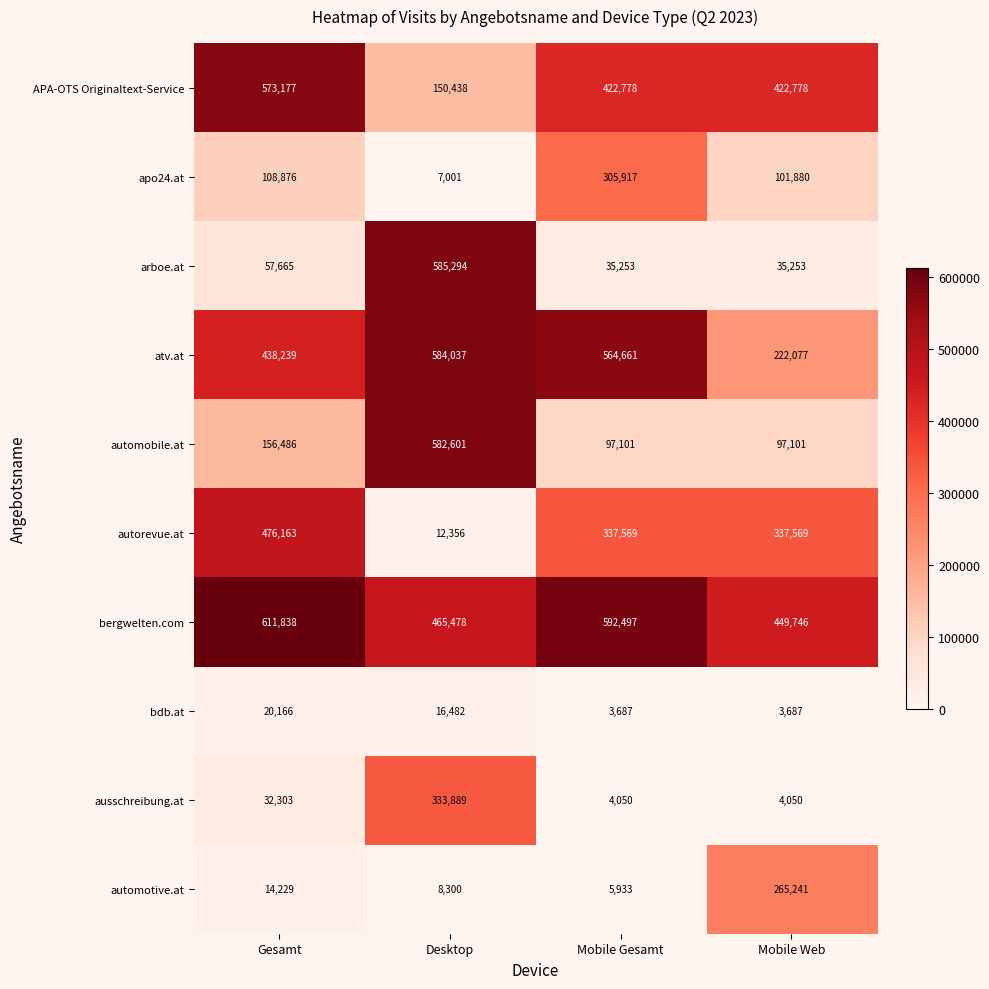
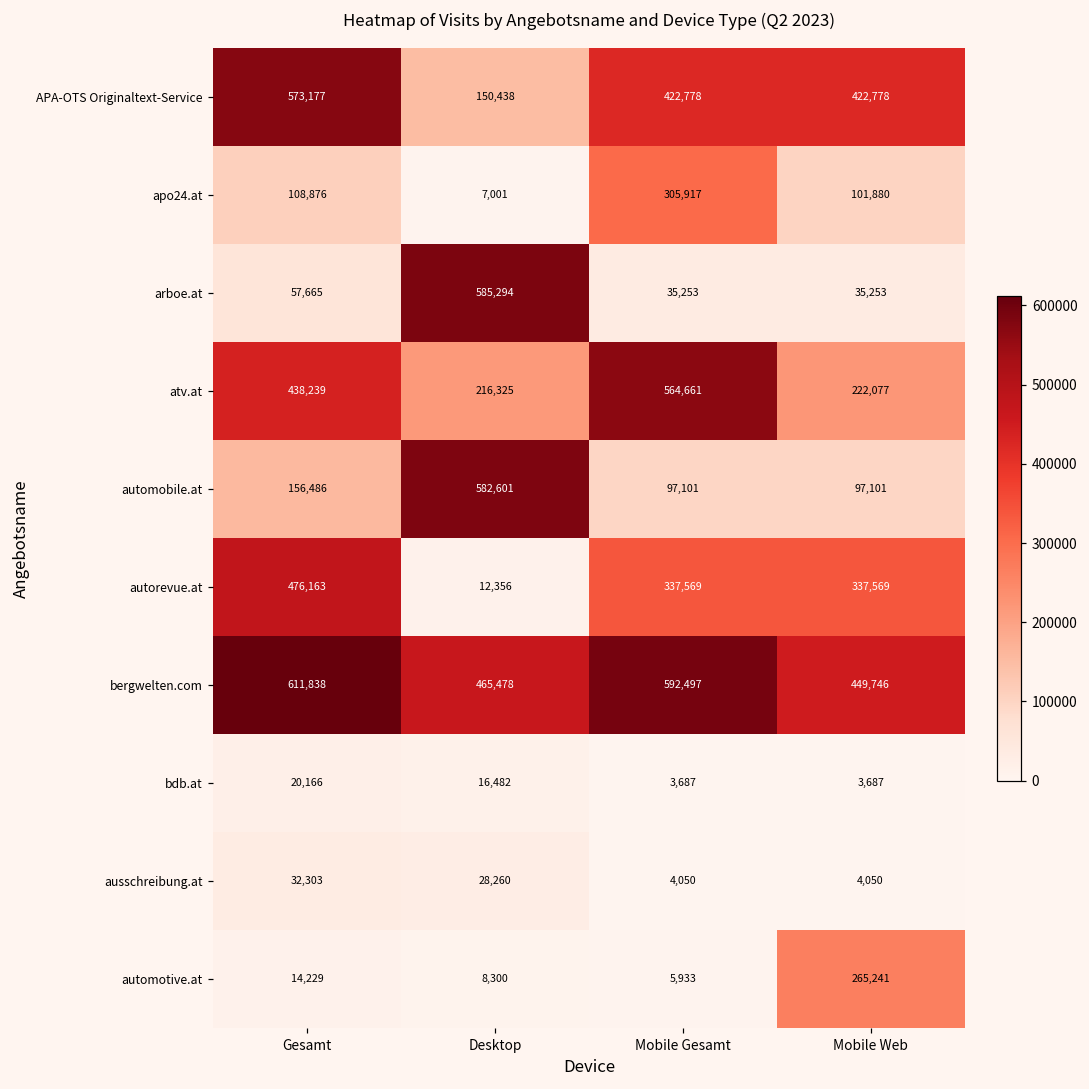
  {
    "APA-OTS Originaltext-Service": {
      "Gesamt": "573,177",
      "Desktop": "150,438",
      "Mobile Gesamt": "422,778",
      "Mobile Web": "422,778"
    },
    "apo24.at": {
      "Gesamt": "108,876",
      "Desktop": "7,001",
      "Mobile Gesamt": "305,917",
      "Mobile Web": "101,880"
    },
    "arboe.at": {
      "Gesamt": "57,665",
      "Desktop": "585,294",
      "Mobile Gesamt": "35,253",
      "Mobile Web": "35,253"
    },
    "atv.at": {
      "Gesamt": "438,239",
-     "Desktop": "584,037",
+     "Desktop": "216,325",
      "Mobile Gesamt": "564,661",
      "Mobile Web": "222,077"
    },
    "automobile.at": {
      "Gesamt": "156,486",
      "Desktop": "582,601",
      "Mobile Gesamt": "97,101",
      "Mobile Web": "97,101"
    },
    "autorevue.at": {
      "Gesamt": "476,163",
      "Desktop": "12,356",
      "Mobile Gesamt": "337,569",
      "Mobile Web": "337,569"
    },
    "bergwelten.com": {
      "Gesamt": "611,838",
      "Desktop": "465,478",
      "Mobile Gesamt": "592,497",
      "Mobile Web": "449,746"
    },
    "bdb.at": {
      "Gesamt": "20,166",
      "Desktop": "16,482",
      "Mobile Gesamt": "3,687",
      "Mobile Web": "3,687"
    },
    "ausschreibung.at": {
      "Gesamt": "32,303",
-     "Desktop": "333,889",
+     "Desktop": "28,260",
      "Mobile Gesamt": "4,050",
      "Mobile Web": "4,050"
    },
    "automotive.at": {
      "Gesamt": "14,229",
      "Desktop": "8,300",
      "Mobile Gesamt": "5,933",
      "Mobile Web": "265,241"
    }
  }
